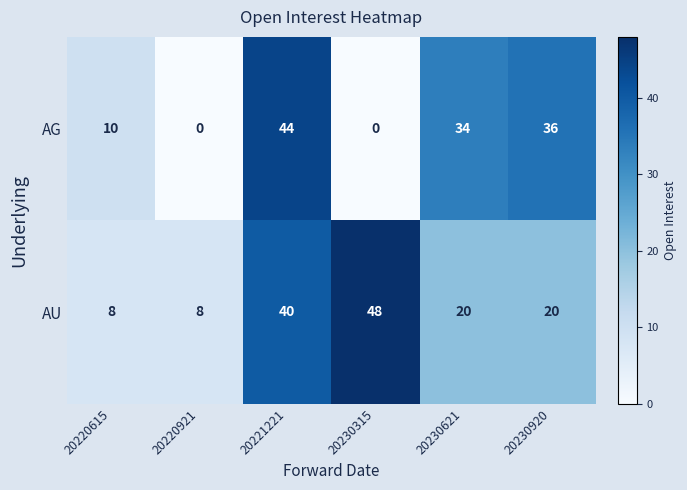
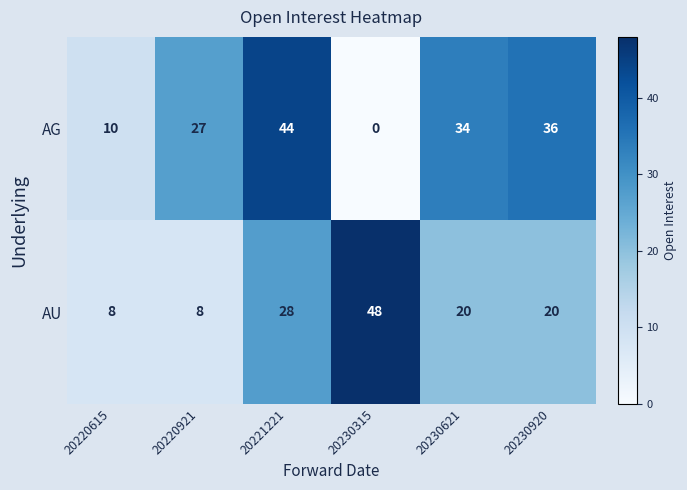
  {
    "AG": {
      "20220615": 10,
-     "20220921": 0,
+     "20220921": 27,
      "20221221": 44,
      "20230315": 0,
      "20230621": 34,
      "20230920": 36
    },
    "AU": {
      "20220615": 8,
      "20220921": 8,
-     "20221221": 40,
+     "20221221": 28,
      "20230315": 48,
      "20230621": 20,
      "20230920": 20
    }
  }
